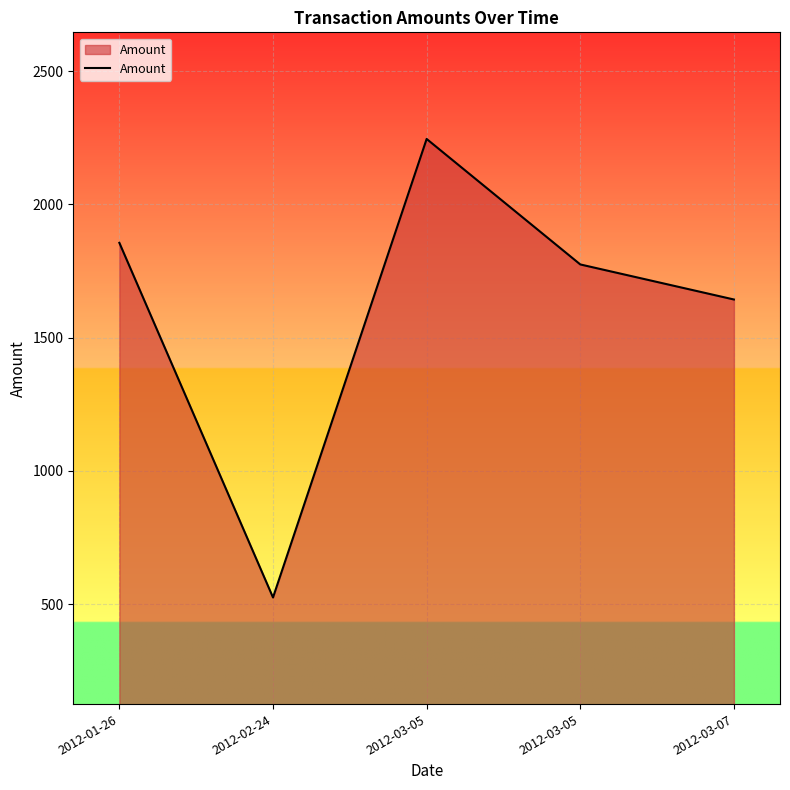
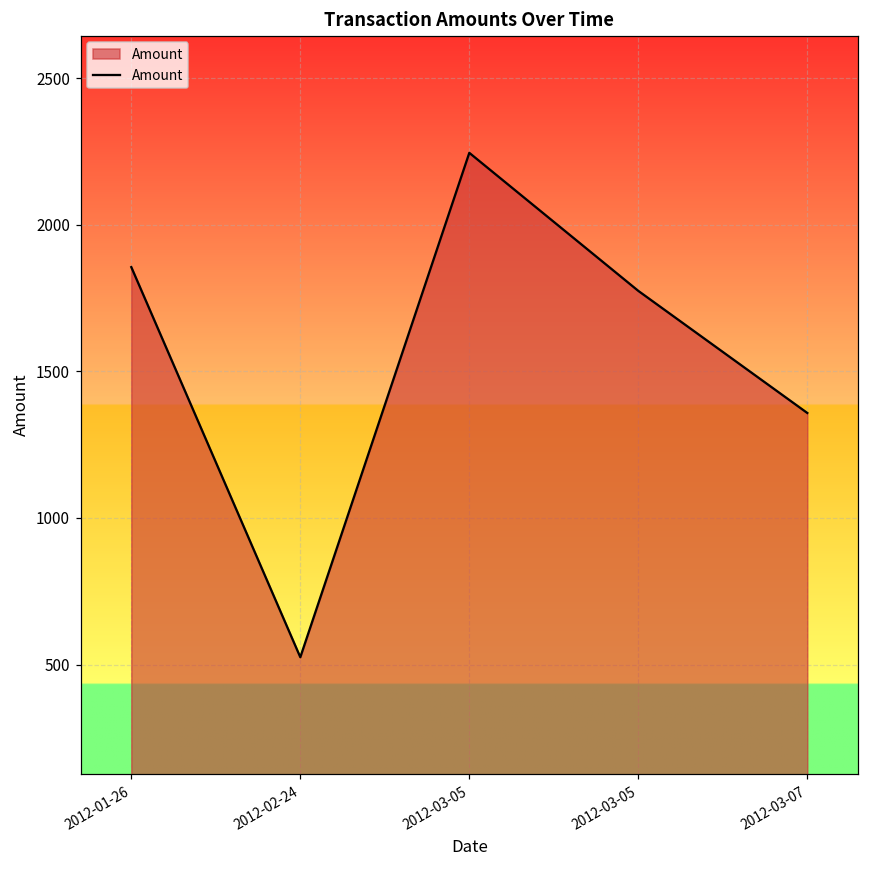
  {
    "2012-01-26": 1860,
    "2012-02-24": 530,
-   "2012-03-07": 1640
+   "2012-03-07": 1360
  }
